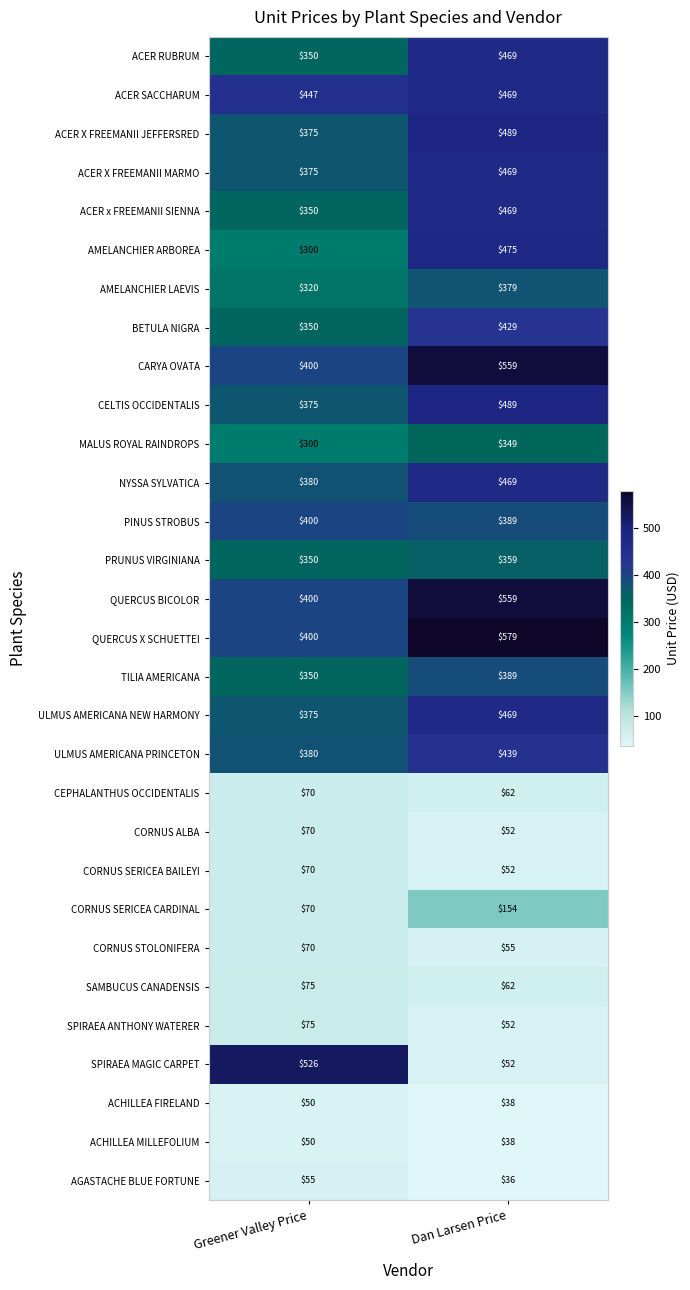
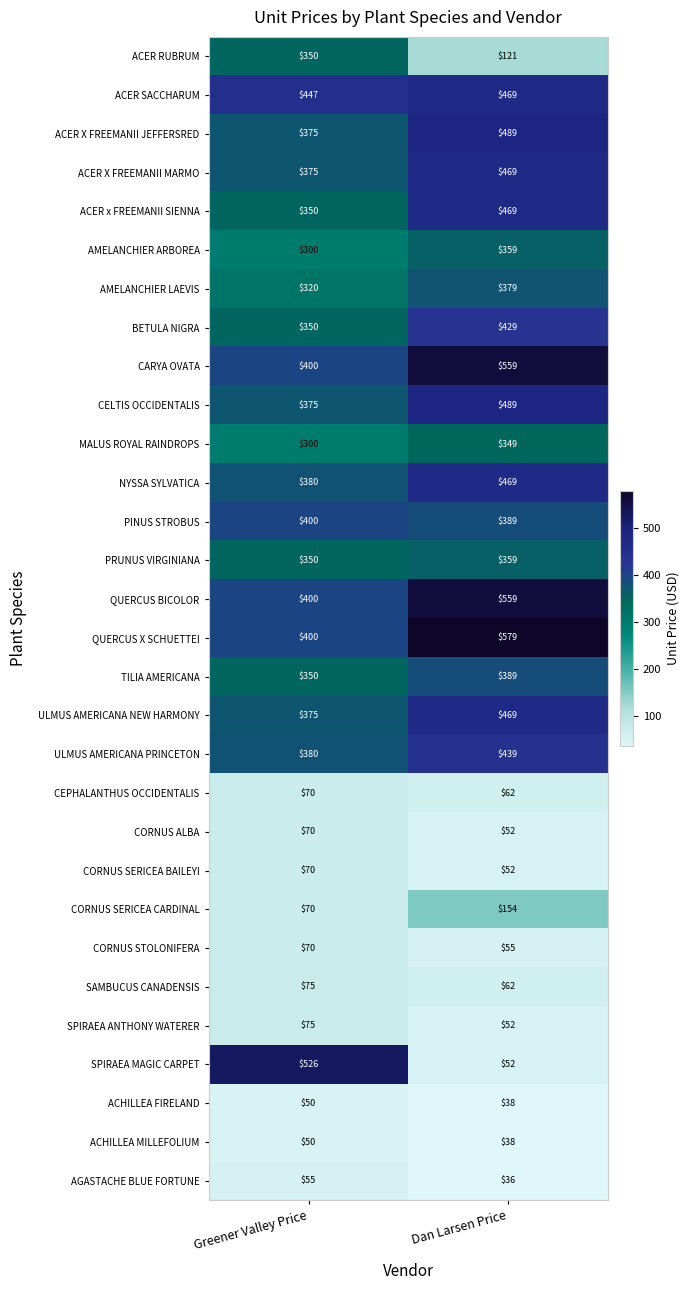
  {
    "ACER RUBRUM": {
      "Greener Valley Price": "$350",
-     "Dan Larsen Price": "$469"
+     "Dan Larsen Price": "$121"
    },
    "ACER SACCHARUM": {
      "Greener Valley Price": "$447",
      "Dan Larsen Price": "$469"
    },
    "ACER X FREEMANII JEFFERSRED": {
      "Greener Valley Price": "$375",
      "Dan Larsen Price": "$489"
    },
    "ACER X FREEMANII MARMO": {
      "Greener Valley Price": "$375",
      "Dan Larsen Price": "$469"
    },
    "ACER x FREEMANII SIENNA": {
      "Greener Valley Price": "$350",
      "Dan Larsen Price": "$469"
    },
    "AMELANCHIER ARBOREA": {
      "Greener Valley Price": "$300",
-     "Dan Larsen Price": "$475"
+     "Dan Larsen Price": "$359"
    },
    "AMELANCHIER LAEVIS": {
      "Greener Valley Price": "$320",
      "Dan Larsen Price": "$379"
    },
    "BETULA NIGRA": {
      "Greener Valley Price": "$350",
      "Dan Larsen Price": "$429"
    },
    "CARYA OVATA": {
      "Greener Valley Price": "$400",
      "Dan Larsen Price": "$559"
    },
    "CELTIS OCCIDENTALIS": {
      "Greener Valley Price": "$375",
      "Dan Larsen Price": "$489"
    },
    "MALUS ROYAL RAINDROPS": {
      "Greener Valley Price": "$300",
      "Dan Larsen Price": "$349"
    },
    "NYSSA SYLVATICA": {
      "Greener Valley Price": "$380",
      "Dan Larsen Price": "$469"
    },
    "PINUS STROBUS": {
      "Greener Valley Price": "$400",
      "Dan Larsen Price": "$389"
    },
    "PRUNUS VIRGINIANA": {
      "Greener Valley Price": "$350",
      "Dan Larsen Price": "$359"
    },
    "QUERCUS BICOLOR": {
      "Greener Valley Price": "$400",
      "Dan Larsen Price": "$559"
    },
    "QUERCUS X SCHUETTEI": {
      "Greener Valley Price": "$400",
      "Dan Larsen Price": "$579"
    },
    "TILIA AMERICANA": {
      "Greener Valley Price": "$350",
      "Dan Larsen Price": "$389"
    },
    "ULMUS AMERICANA NEW HARMONY": {
      "Greener Valley Price": "$375",
      "Dan Larsen Price": "$469"
    },
    "ULMUS AMERICANA PRINCETON": {
      "Greener Valley Price": "$380",
      "Dan Larsen Price": "$439"
    },
    "CEPHALANTHUS OCCIDENTALIS": {
      "Greener Valley Price": "$70",
      "Dan Larsen Price": "$62"
    },
    "CORNUS ALBA": {
      "Greener Valley Price": "$70",
      "Dan Larsen Price": "$52"
    },
    "CORNUS SERICEA BAILEYI": {
      "Greener Valley Price": "$70",
      "Dan Larsen Price": "$52"
    },
    "CORNUS SERICEA CARDINAL": {
      "Greener Valley Price": "$70",
      "Dan Larsen Price": "$154"
    },
    "CORNUS STOLONIFERA": {
      "Greener Valley Price": "$70",
      "Dan Larsen Price": "$55"
    },
    "SAMBUCUS CANADENSIS": {
      "Greener Valley Price": "$75",
      "Dan Larsen Price": "$62"
    },
    "SPIRAEA ANTHONY WATERER": {
      "Greener Valley Price": "$75",
      "Dan Larsen Price": "$52"
    },
    "SPIRAEA MAGIC CARPET": {
      "Greener Valley Price": "$526",
      "Dan Larsen Price": "$52"
    },
    "ACHILLEA FIRELAND": {
      "Greener Valley Price": "$50",
      "Dan Larsen Price": "$38"
    },
    "ACHILLEA MILLEFOLIUM": {
      "Greener Valley Price": "$50",
      "Dan Larsen Price": "$38"
    },
    "AGASTACHE BLUE FORTUNE": {
      "Greener Valley Price": "$55",
      "Dan Larsen Price": "$36"
    }
  }
